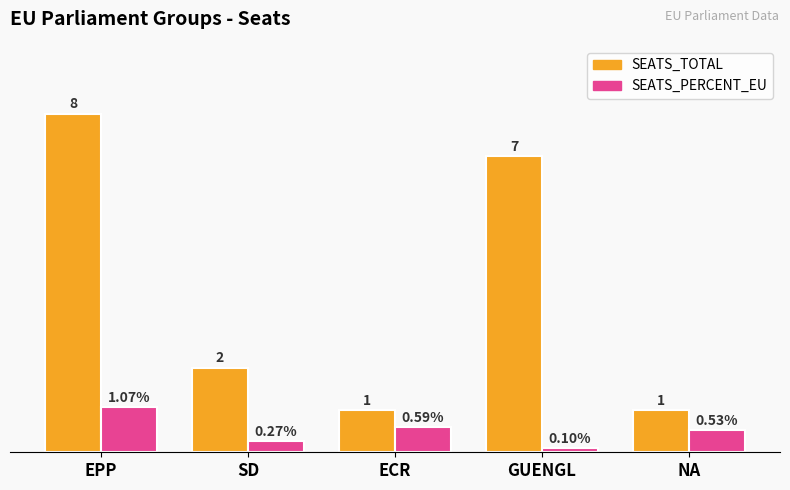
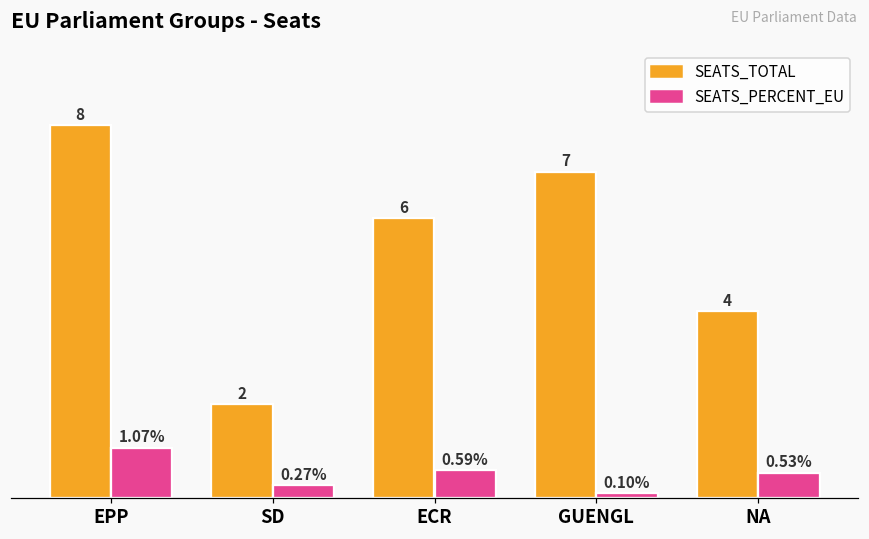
  {
    "SEATS_TOTAL": {
      "EPP": "8",
      "SD": "2",
-     "ECR": "1",
+     "ECR": "6",
      "GUENGL": "7",
-     "NA": "1"
+     "NA": "4"
    },
    "SEATS_PERCENT_EU": {
      "EPP": "1.07%",
      "SD": "0.27%",
      "ECR": "0.59%",
      "GUENGL": "0.10%",
      "NA": "0.53%"
    }
  }
